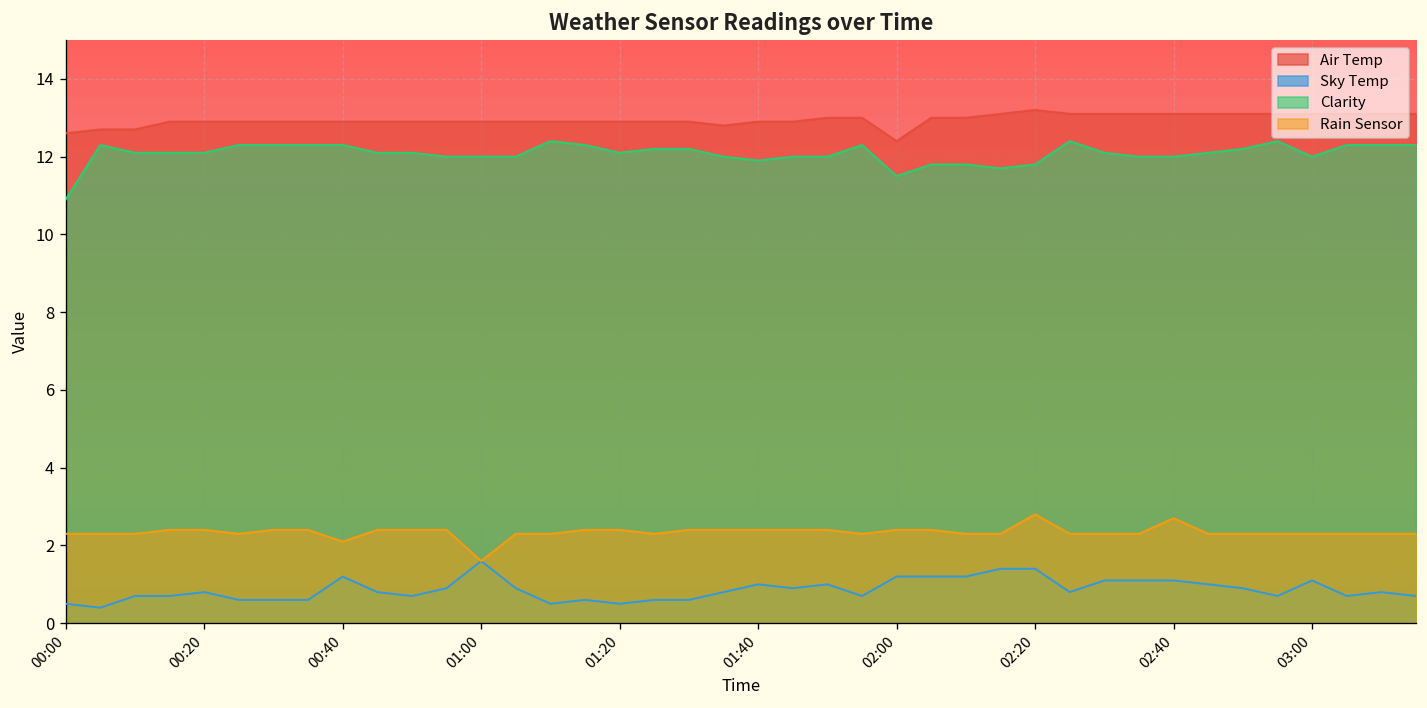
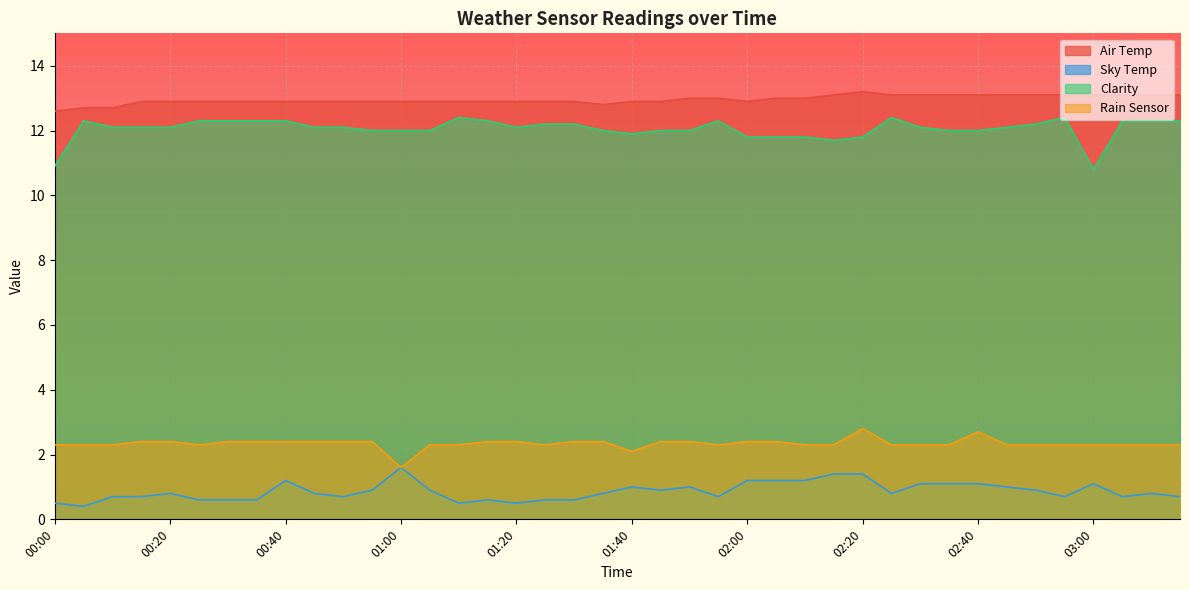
  {
    "Air Temp": {
      "00:00": 12.6,
      "00:20": 12.9,
      "00:40": 12.9,
      "01:00": 12.9,
      "01:20": 12.9,
      "01:40": 12.9,
-     "02:00": 12.4,
+     "02:00": 12.9,
      "02:20": 13.2,
      "02:40": 13.1
    },
    "Sky Temp": {
      "00:00": 0.5,
      "00:20": 0.8,
      "00:40": 1.2,
      "01:20": 0.5,
      "01:40": 1.0,
      "02:00": 1.2,
      "02:20": 1.4,
      "02:40": 1.1,
      "03:00": 1.1
    },
    "Clarity": {
      "00:00": 10.9,
      "00:20": 12.1,
      "00:40": 12.3,
      "01:00": 12.0,
      "01:20": 12.1,
      "01:40": 11.9,
-     "02:00": 11.5,
+     "02:00": 11.8,
      "02:20": 11.8,
      "02:40": 12.0,
-     "03:00": 12.0
+     "03:00": 10.8
    },
    "Rain Sensor": {
      "00:00": 2.3,
      "00:20": 2.4,
-     "00:40": 2.1,
+     "00:40": 2.4,
      "01:20": 2.4,
-     "01:40": 2.4,
+     "01:40": 2.1,
      "02:00": 2.4,
      "02:20": 2.8,
      "02:40": 2.7,
      "03:00": 2.3
    }
  }
